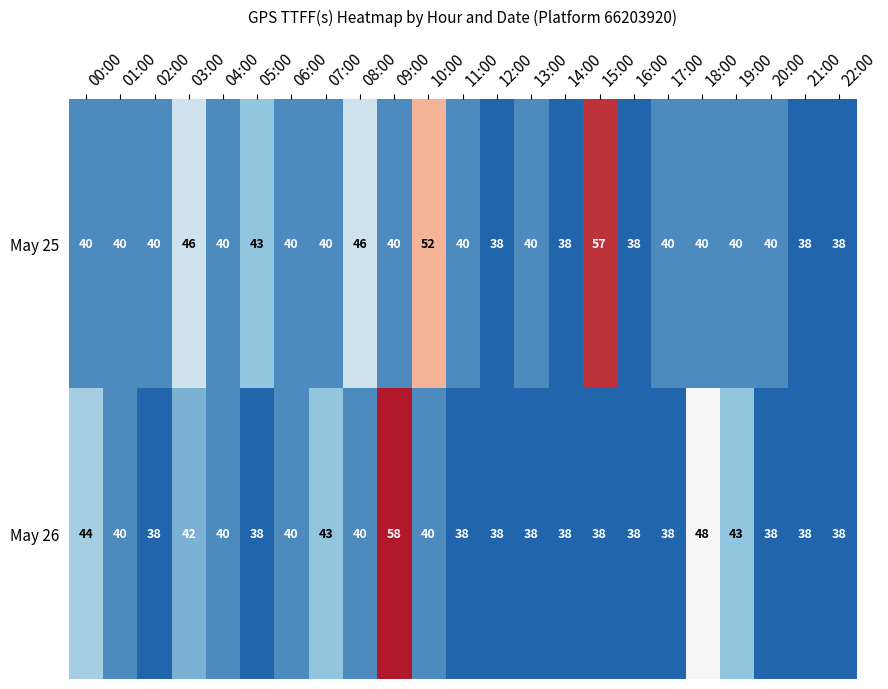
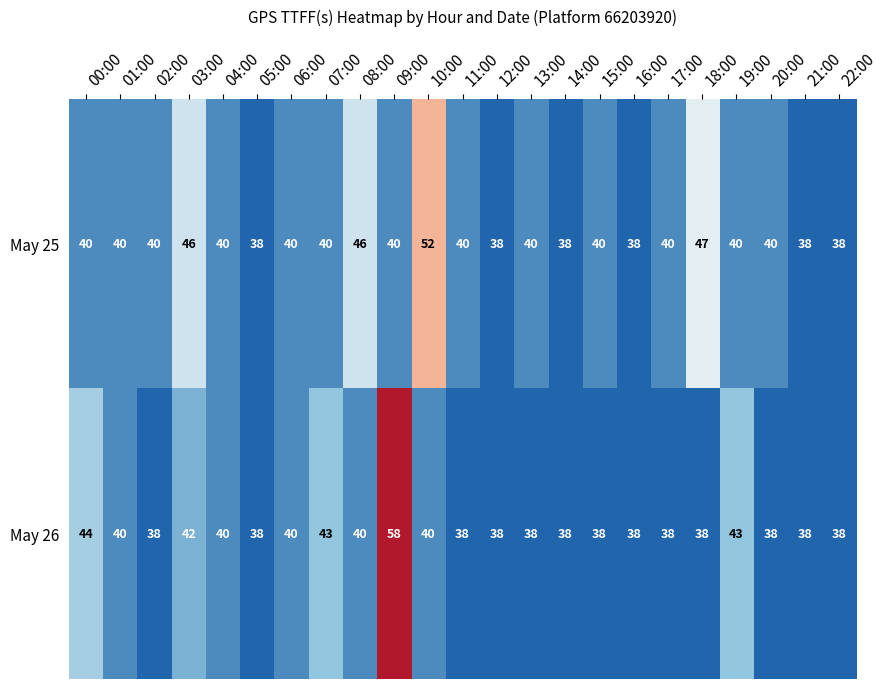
  {
    "May 25": {
      "00:00": 40,
      "01:00": 40,
      "02:00": 40,
      "03:00": 46,
      "04:00": 40,
-     "05:00": 43,
+     "05:00": 38,
      "06:00": 40,
      "07:00": 40,
      "08:00": 46,
      "09:00": 40,
      "10:00": 52,
      "11:00": 40,
      "12:00": 38,
      "13:00": 40,
      "14:00": 38,
-     "15:00": 57,
+     "15:00": 40,
      "16:00": 38,
      "17:00": 40,
-     "18:00": 40,
+     "18:00": 47,
      "19:00": 40,
      "20:00": 40,
      "21:00": 38,
      "22:00": 38
    },
    "May 26": {
      "00:00": 44,
      "01:00": 40,
      "02:00": 38,
      "03:00": 42,
      "04:00": 40,
      "05:00": 38,
      "06:00": 40,
      "07:00": 43,
      "08:00": 40,
      "09:00": 58,
      "10:00": 40,
      "11:00": 38,
      "12:00": 38,
      "13:00": 38,
      "14:00": 38,
      "15:00": 38,
      "16:00": 38,
      "17:00": 38,
-     "18:00": 48,
+     "18:00": 38,
      "19:00": 43,
      "20:00": 38,
      "21:00": 38,
      "22:00": 38
    }
  }
